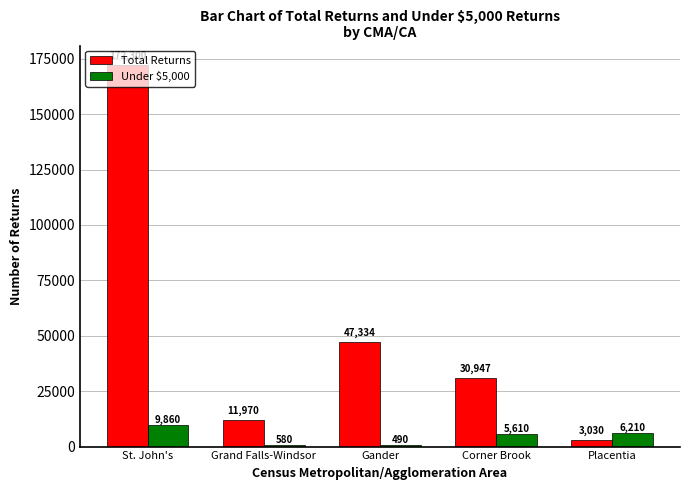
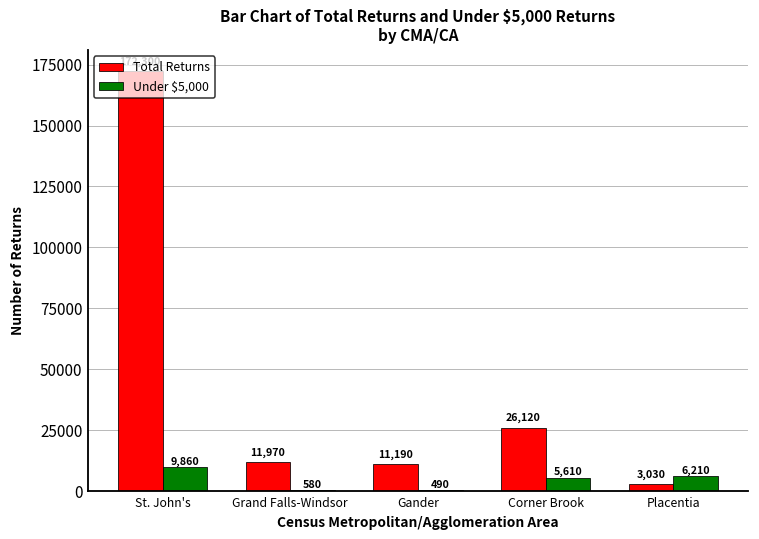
  {
    "Total Returns": {
      "Grand Falls-Windsor": "11,970",
-     "Gander": "47,334",
-     "Corner Brook": "30,947",
+     "Gander": "11,190",
+     "Corner Brook": "26,120",
      "Placentia": "3,030"
    },
    "Under $5,000": {
      "St. John's": "9,860",
      "Grand Falls-Windsor": "580",
      "Gander": "490",
      "Corner Brook": "5,610",
      "Placentia": "6,210"
    }
  }
